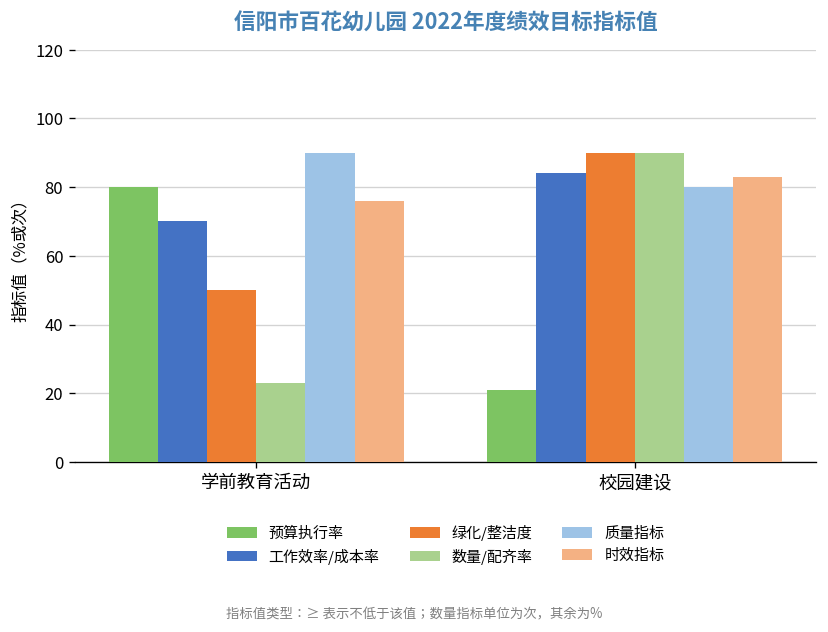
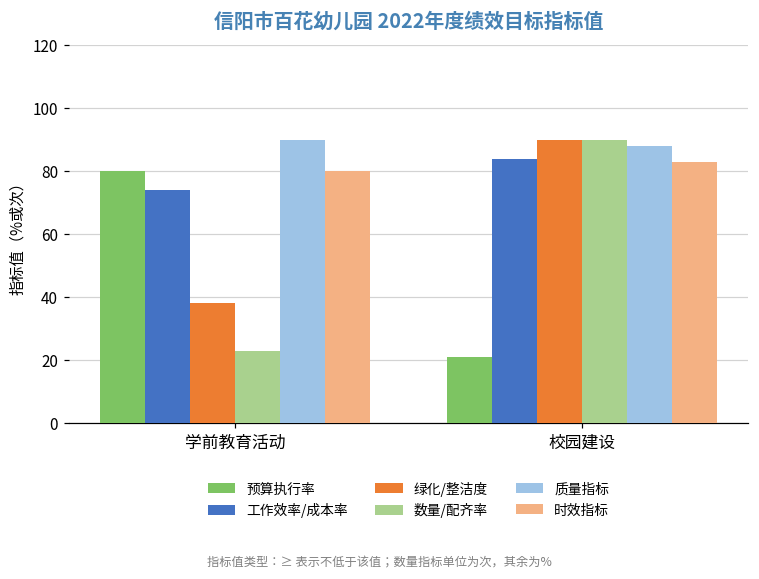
  {
    "预算执行率": {
      "学前教育活动": 80,
      "校园建设": 21
    },
    "工作效率/成本率": {
-     "学前教育活动": 70,
+     "学前教育活动": 74,
      "校园建设": 84
    },
    "绿化/整洁度": {
-     "学前教育活动": 50,
+     "学前教育活动": 38,
      "校园建设": 90
    },
    "数量/配齐率": {
      "学前教育活动": 23,
      "校园建设": 90
    },
    "质量指标": {
      "学前教育活动": 90,
-     "校园建设": 80
+     "校园建设": 88
    },
    "时效指标": {
-     "学前教育活动": 76,
+     "学前教育活动": 80,
      "校园建设": 83
    }
  }
